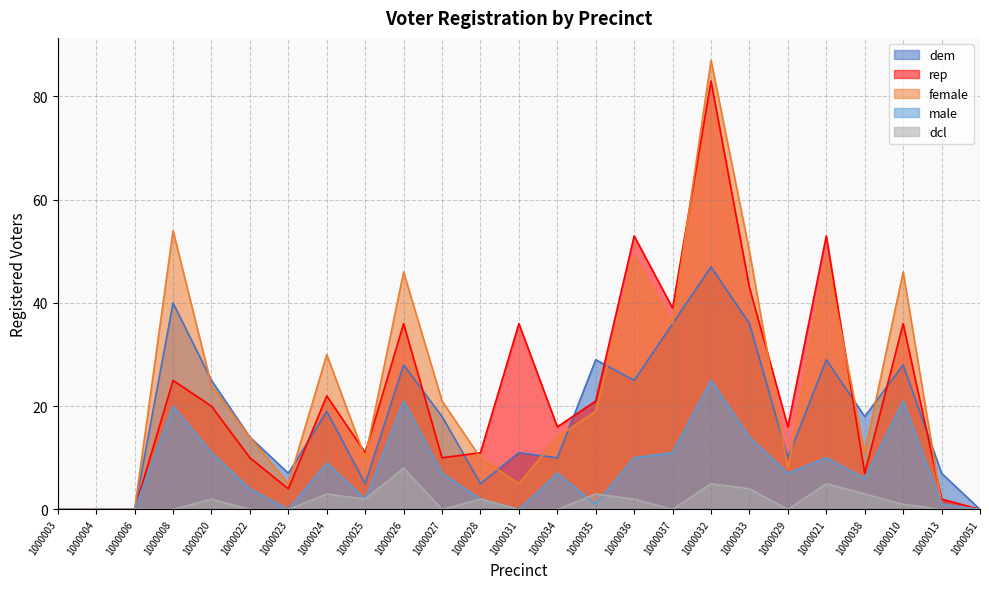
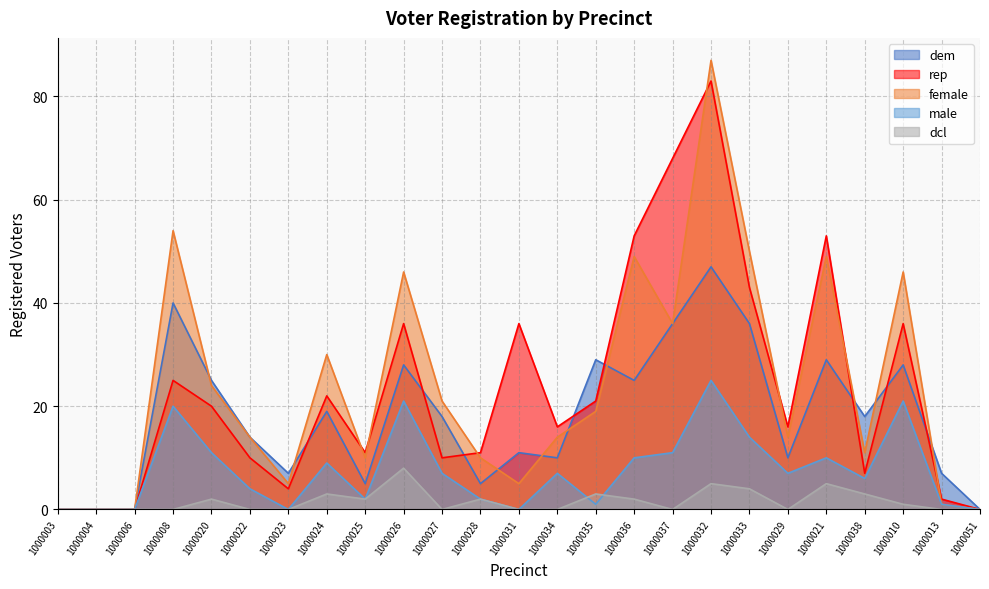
  {
    "rep": {
      "1000008": 25,
      "1000020": 20,
      "1000022": 10,
      "1000023": 4,
      "1000024": 22,
      "1000025": 11,
      "1000026": 36,
      "1000027": 10,
      "1000028": 11,
      "1000031": 36,
      "1000034": 16,
      "1000035": 21,
      "1000036": 53,
-     "1000037": 39,
+     "1000037": 68,
      "1000032": 83,
      "1000033": 43,
      "1000029": 16,
      "1000021": 53,
      "1000038": 7,
      "1000010": 36,
      "1000013": 2
    },
    "female": {
      "1000008": 54,
      "1000020": 24,
      "1000023": 5,
      "1000024": 30,
      "1000025": 10,
      "1000026": 46,
      "1000027": 21,
      "1000028": 10,
      "1000031": 5,
      "1000034": 14,
      "1000035": 19,
      "1000036": 49,
      "1000032": 87,
      "1000033": 50,
-     "1000029": 8,
+     "1000029": 14,
      "1000021": 49,
      "1000038": 11,
      "1000010": 46
    },
    "dcl": {
      "1000008": 0,
      "1000020": 2,
      "1000022": 0,
      "1000024": 3,
      "1000026": 8,
      "1000027": 0,
      "1000034": 0,
      "1000035": 3,
      "1000036": 2,
      "1000037": 0,
      "1000032": 5,
      "1000033": 4,
      "1000029": 0,
      "1000021": 5,
      "1000038": 3,
      "1000010": 1,
      "1000013": 0
    }
  }
